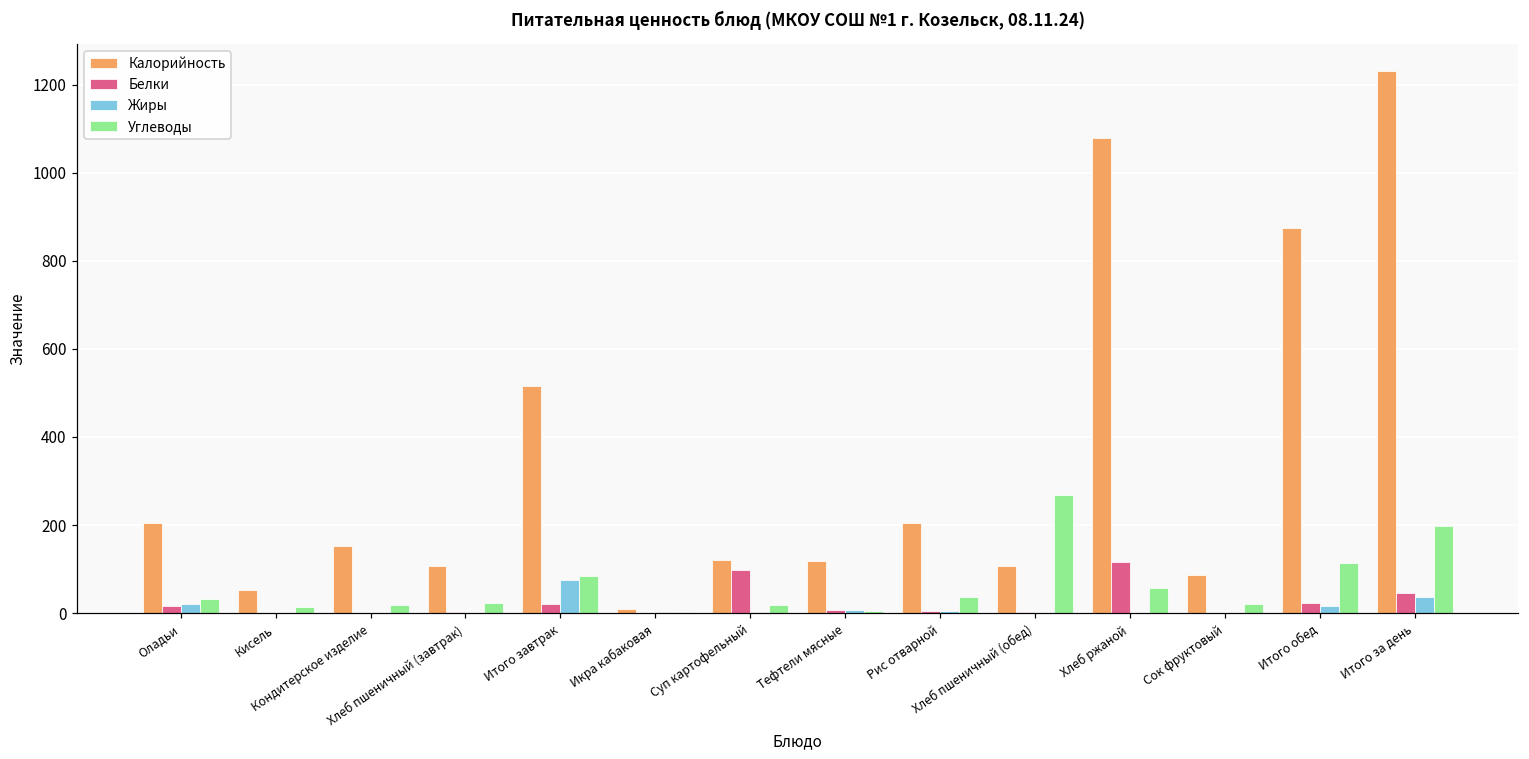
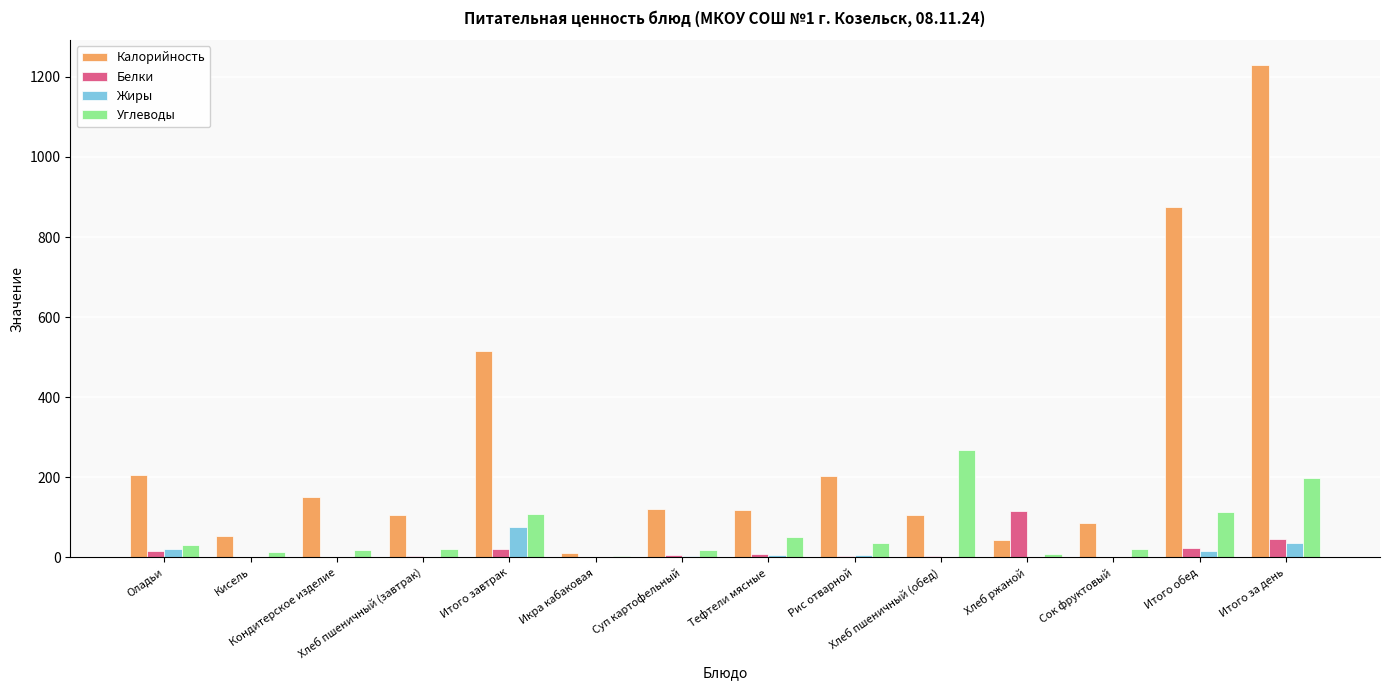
  {
    "Калорийность": {
      "Оладьи": 210,
      "Кисель": 50,
      "Кондитерское изделие": 150,
      "Хлеб пшеничный (завтрак)": 110,
      "Итого завтрак": 520,
      "Икра кабаковая": 10,
      "Суп картофельный": 120,
      "Тефтели мясные": 120,
      "Рис отварной": 200,
      "Хлеб пшеничный (обед)": 110,
-     "Хлеб ржаной": 1080,
+     "Хлеб ржаной": 40,
      "Сок фруктовый": 90,
      "Итого обед": 880,
      "Итого за день": 1230
    },
    "Белки": {
      "Оладьи": 20,
      "Кондитерское изделие": 0,
      "Итого завтрак": 20,
-     "Суп картофельный": 100,
+     "Суп картофельный": 10,
      "Тефтели мясные": 10,
      "Хлеб ржаной": 120,
      "Итого обед": 20,
      "Итого за день": 50
    },
    "Жиры": {
      "Оладьи": 20,
      "Кисель": 0,
      "Кондитерское изделие": 0,
      "Хлеб пшеничный (завтрак)": 0,
      "Итого завтрак": 80,
      "Тефтели мясные": 10,
      "Хлеб пшеничный (обед)": 0,
      "Хлеб ржаной": 0,
      "Сок фруктовый": 0,
      "Итого обед": 20,
      "Итого за день": 40
    },
    "Углеводы": {
      "Оладьи": 30,
      "Кисель": 10,
      "Кондитерское изделие": 20,
      "Хлеб пшеничный (завтрак)": 20,
-     "Итого завтрак": 90,
+     "Итого завтрак": 110,
      "Суп картофельный": 20,
-     "Тефтели мясные": 10,
+     "Тефтели мясные": 50,
      "Рис отварной": 40,
      "Хлеб пшеничный (обед)": 270,
-     "Хлеб ржаной": 60,
+     "Хлеб ржаной": 10,
      "Сок фруктовый": 20,
      "Итого обед": 110,
      "Итого за день": 200
    }
  }
